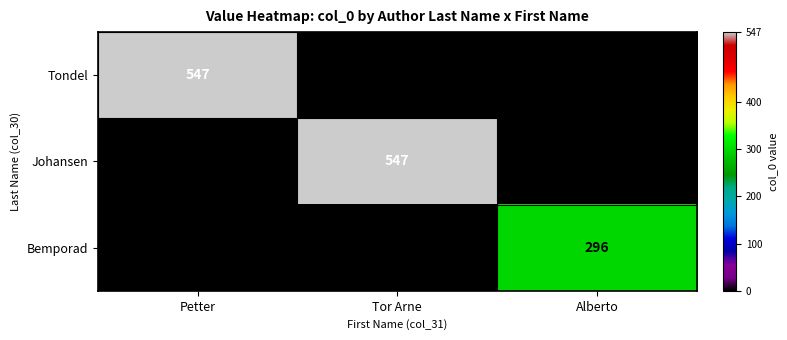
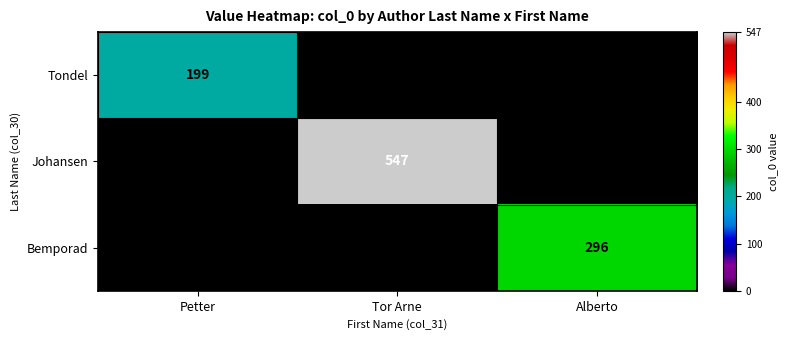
  {
    "Tondel": {
-     "Petter": 547
+     "Petter": 199
    },
    "Johansen": {
      "Tor Arne": 547
    },
    "Bemporad": {
      "Alberto": 296
    }
  }
